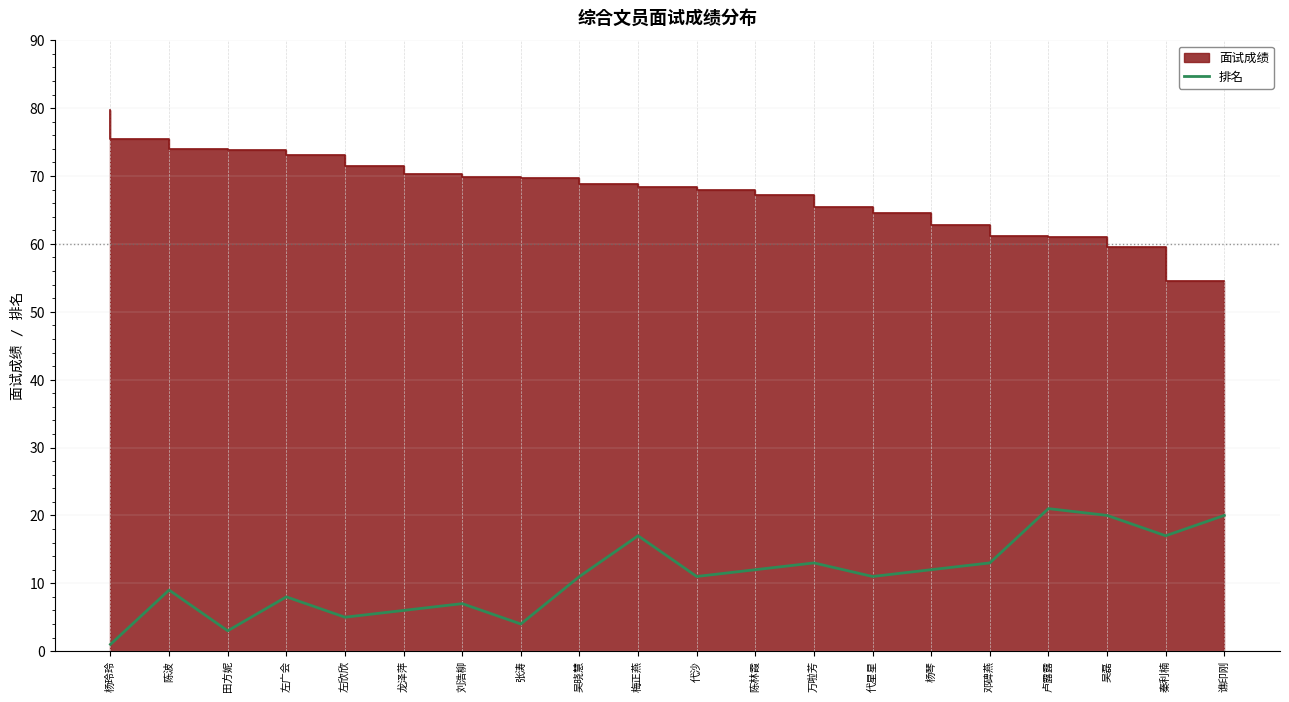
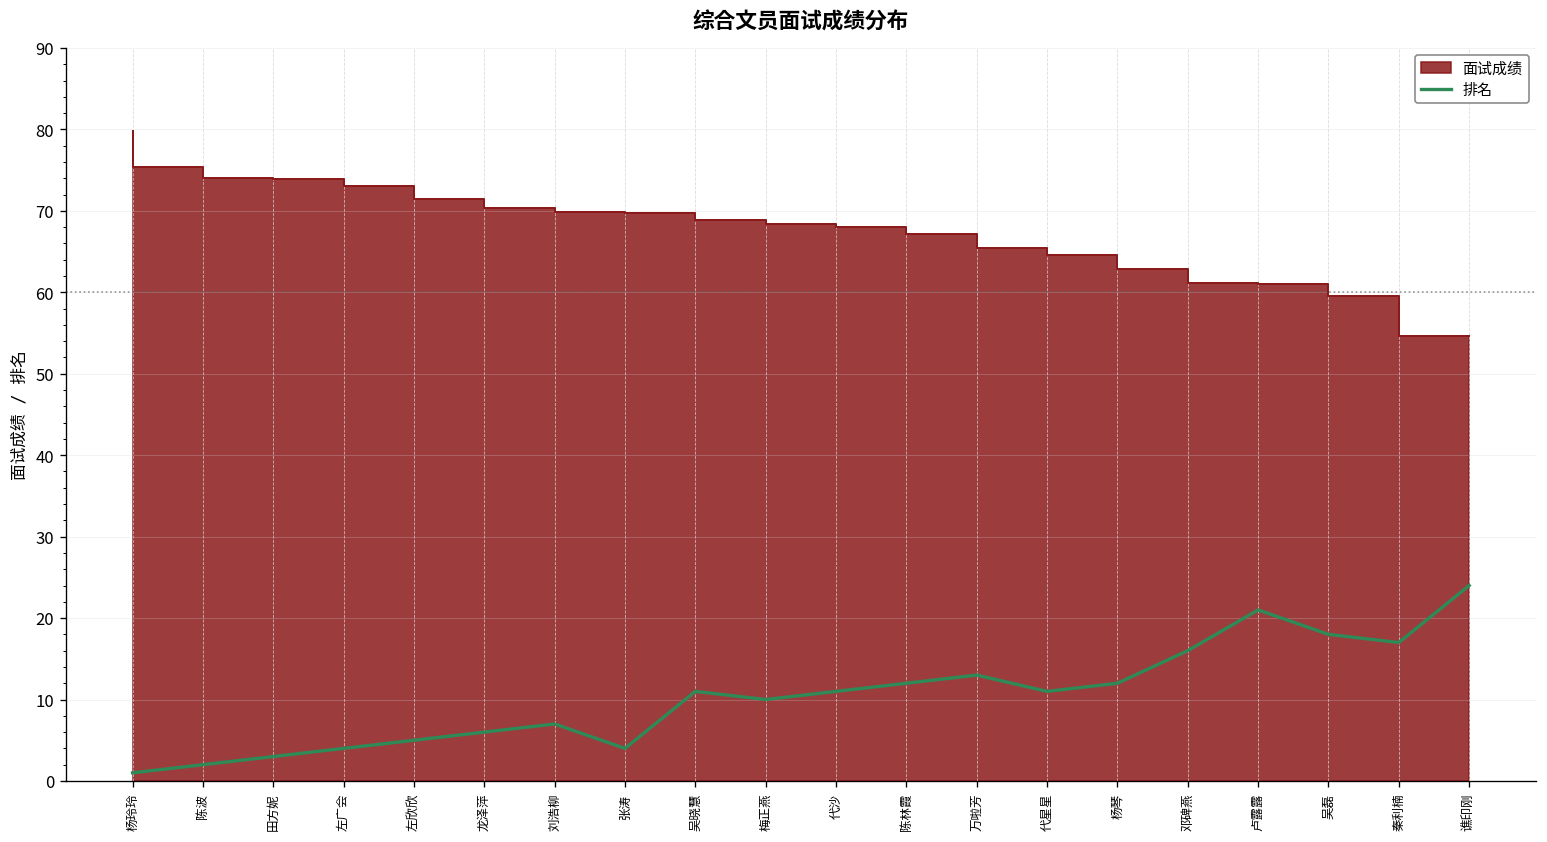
  {
    "排名": {
      "杨玲玲": 1,
-     "陈波": 9,
+     "陈波": 2,
      "田方妮": 3,
-     "左广会": 8,
+     "左广会": 4,
      "左欣欣": 5,
      "龙泽萍": 6,
      "刘浩柳": 7,
      "张涛": 4,
      "吴晓慧": 11,
-     "梅正燕": 17,
+     "梅正燕": 10,
      "代沙": 11,
      "陈林霞": 12,
      "万啦芳": 13,
      "代星星": 11,
      "杨琴": 12,
-     "邓碑燕": 13,
+     "邓碑燕": 16,
      "卢露露": 21,
-     "吴磊": 20,
+     "吴磊": 18,
      "秦利楠": 17,
-     "谯印刚": 20
+     "谯印刚": 24
    }
  }
